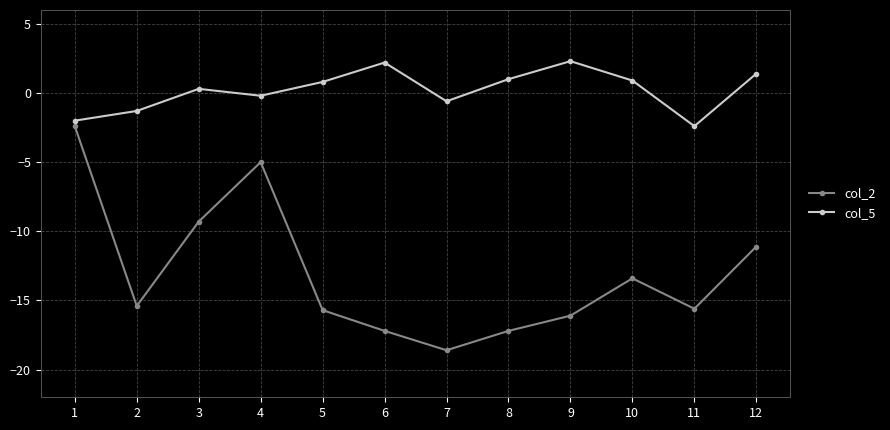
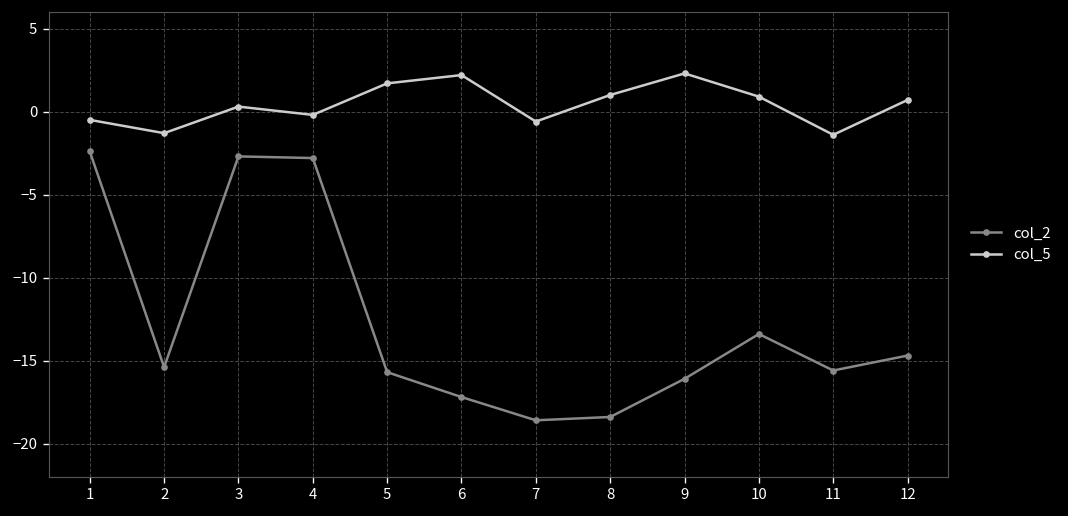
  {
    "col_2": {
      "1": -2.4,
      "2": -15.4,
-     "3": -9.3,
-     "4": -5.0,
+     "3": -2.7,
+     "4": -2.8,
      "5": -15.7,
      "6": -17.2,
      "7": -18.6,
-     "8": -17.2,
+     "8": -18.4,
      "9": -16.1,
      "10": -13.4,
      "11": -15.6,
-     "12": -11.1
+     "12": -14.7
    },
    "col_5": {
-     "1": -2.0,
+     "1": -0.5,
      "2": -1.3,
      "3": 0.3,
      "4": -0.2,
-     "5": 0.8,
+     "5": 1.7,
      "6": 2.2,
      "7": -0.6,
      "8": 1.0,
      "9": 2.3,
      "10": 0.9,
-     "11": -2.4,
-     "12": 1.4
+     "11": -1.4,
+     "12": 0.7
    }
  }
